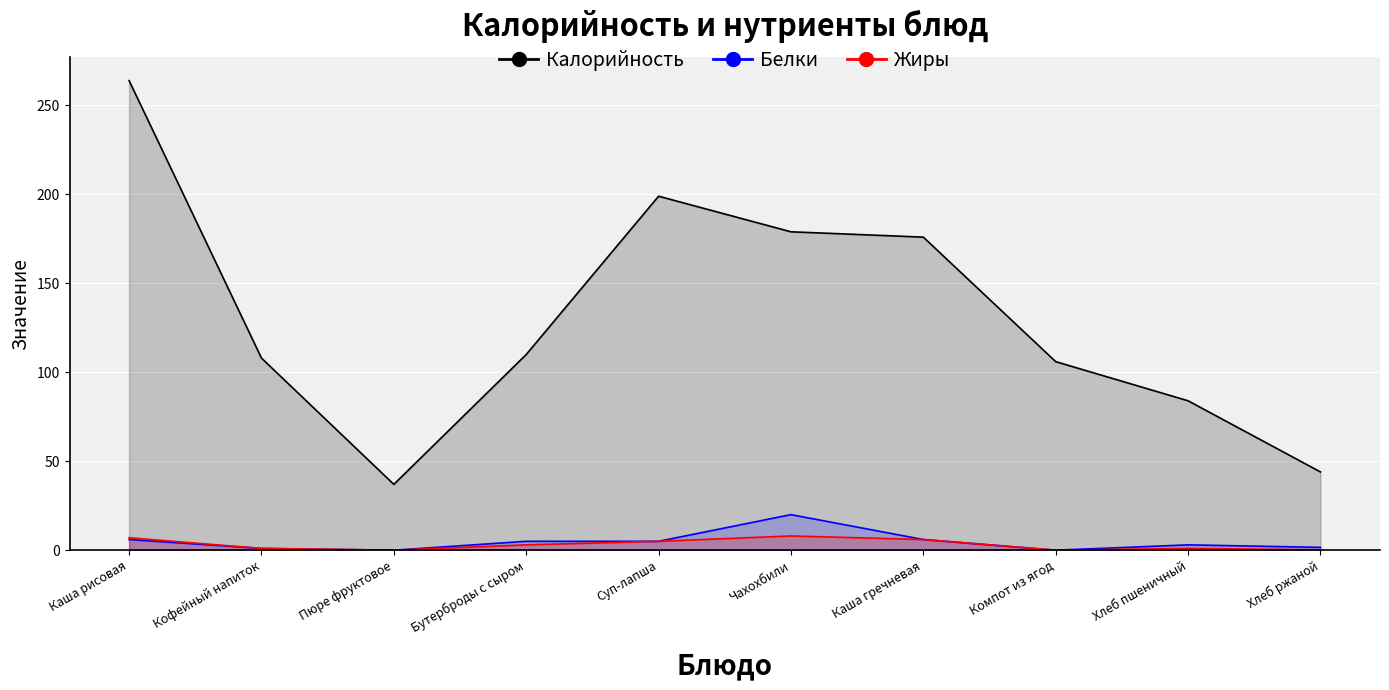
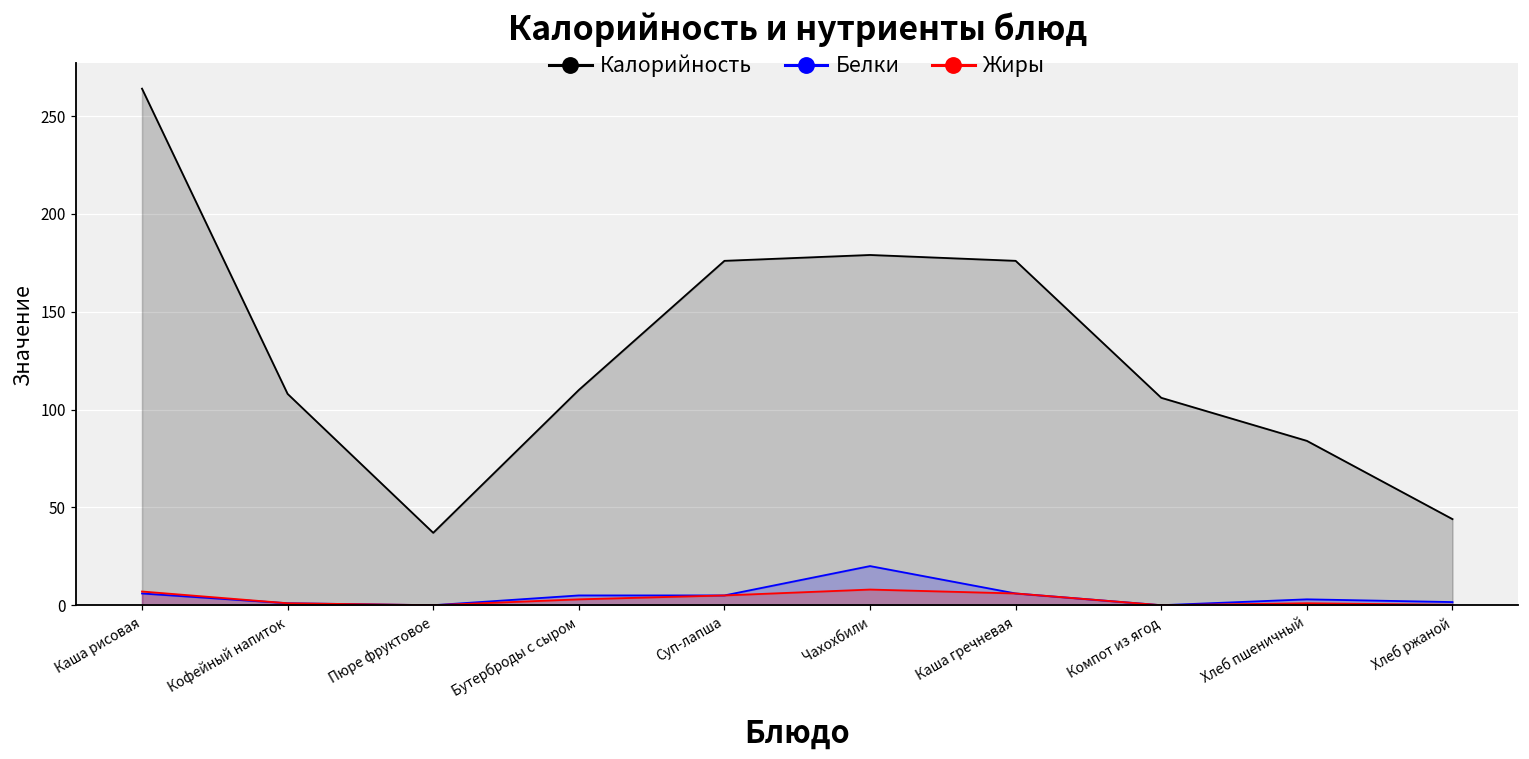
  {
    "Калорийность": {
      "Каша рисовая": 264,
      "Кофейный напиток": 108,
      "Пюре фруктовое": 37,
      "Бутерброды с сыром": 110,
-     "Суп-лапша": 199,
+     "Суп-лапша": 176,
      "Чахохбили": 179,
      "Каша гречневая": 176,
      "Компот из ягод": 106,
      "Хлеб пшеничный": 84,
      "Хлеб ржаной": 44
    },
    "Белки": {
      "Бутерброды с сыром": 5,
      "Чахохбили": 20,
      "Хлеб пшеничный": 3
    },
    "Жиры": {
      "Бутерброды с сыром": 3,
      "Чахохбили": 8,
      "Хлеб пшеничный": 1
    }
  }
